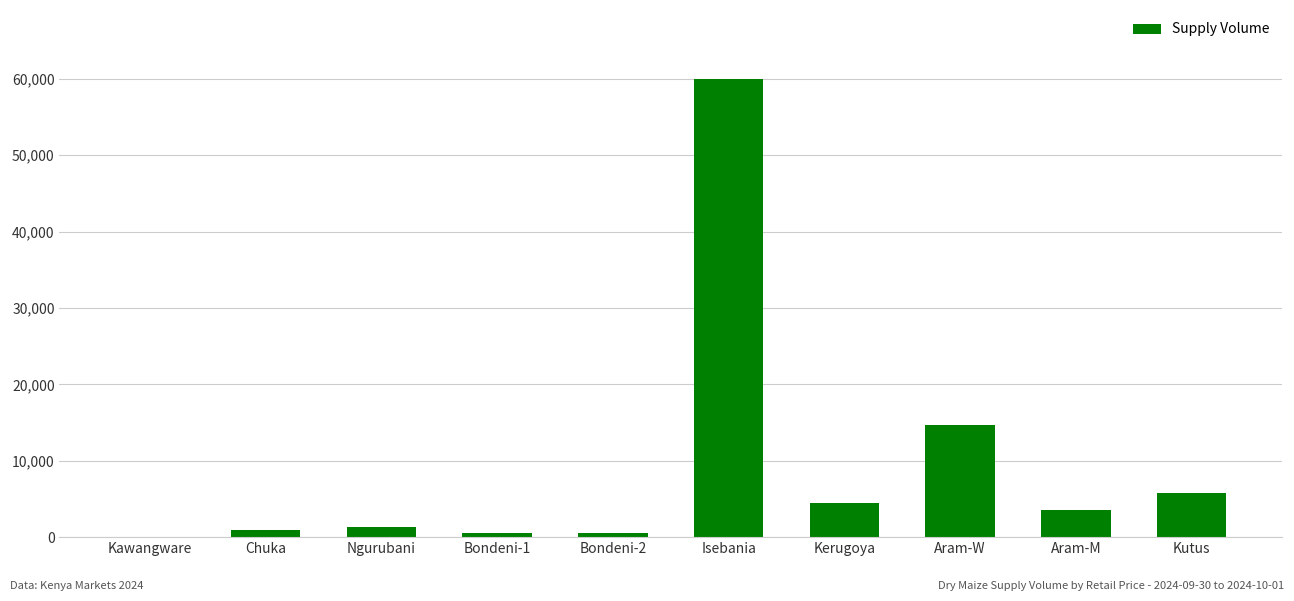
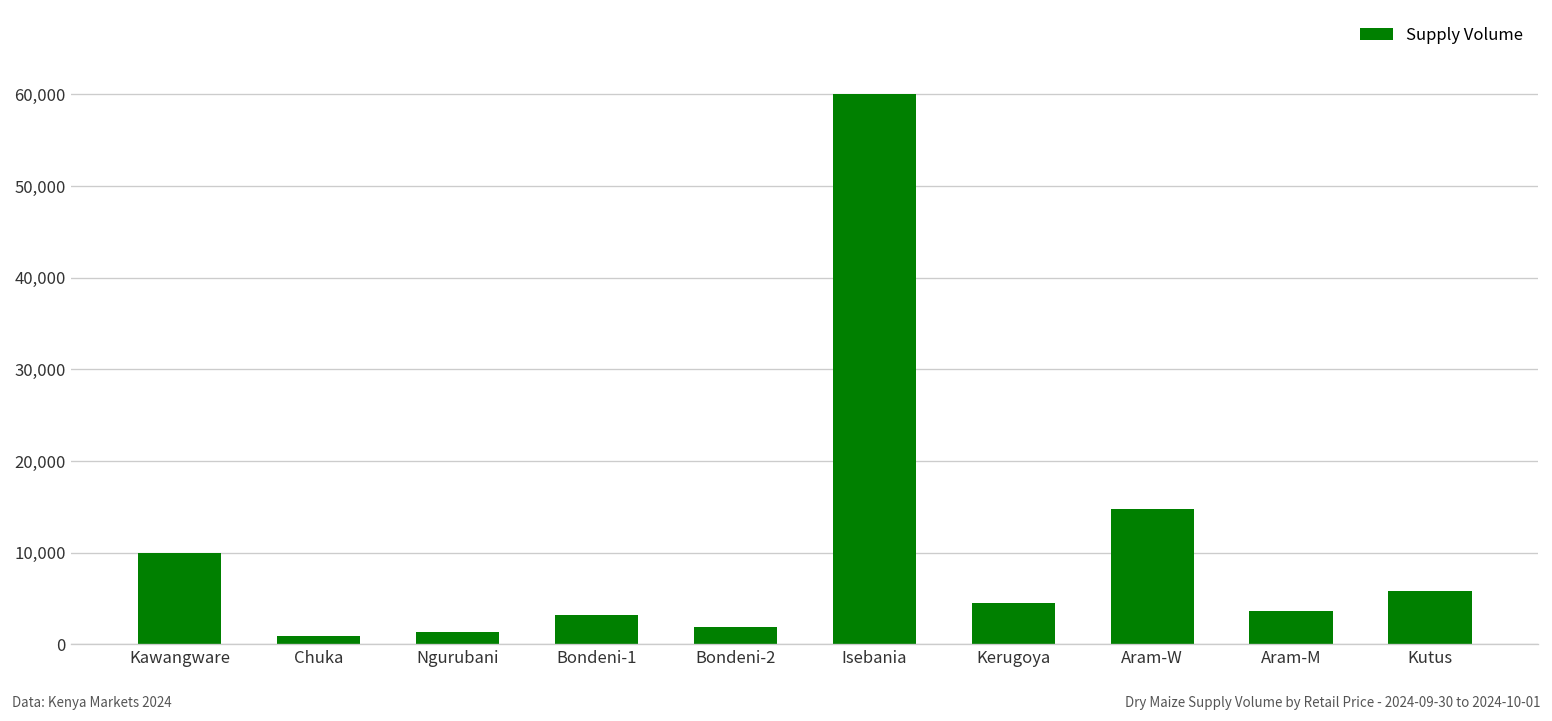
  {
-   "Kawangware": "0",
+   "Kawangware": "10,000",
    "Chuka": "1,000",
    "Ngurubani": "1,000",
-   "Bondeni-1": "1,000",
-   "Bondeni-2": "1,000",
+   "Bondeni-1": "3,000",
+   "Bondeni-2": "2,000",
    "Isebania": "60,000",
    "Kerugoya": "5,000",
    "Aram-W": "15,000",
    "Aram-M": "4,000",
    "Kutus": "6,000"
  }
